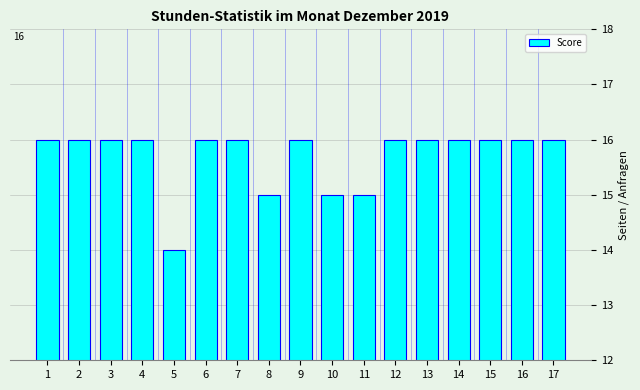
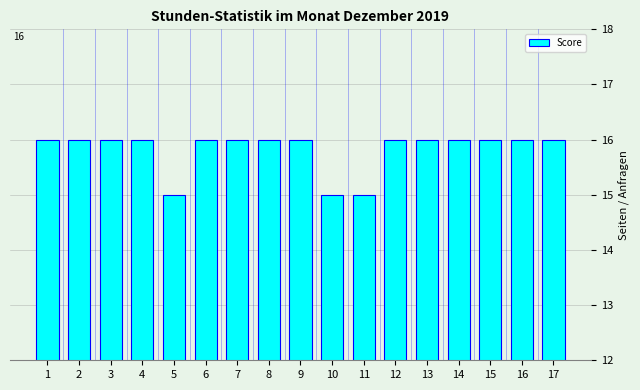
  {
    "1": 16,
    "2": 16,
    "3": 16,
    "4": 16,
-   "5": 14,
+   "5": 15,
    "6": 16,
    "7": 16,
-   "8": 15,
+   "8": 16,
    "9": 16,
    "10": 15,
    "11": 15,
    "12": 16,
    "13": 16,
    "14": 16,
    "15": 16,
    "16": 16,
    "17": 16
  }
